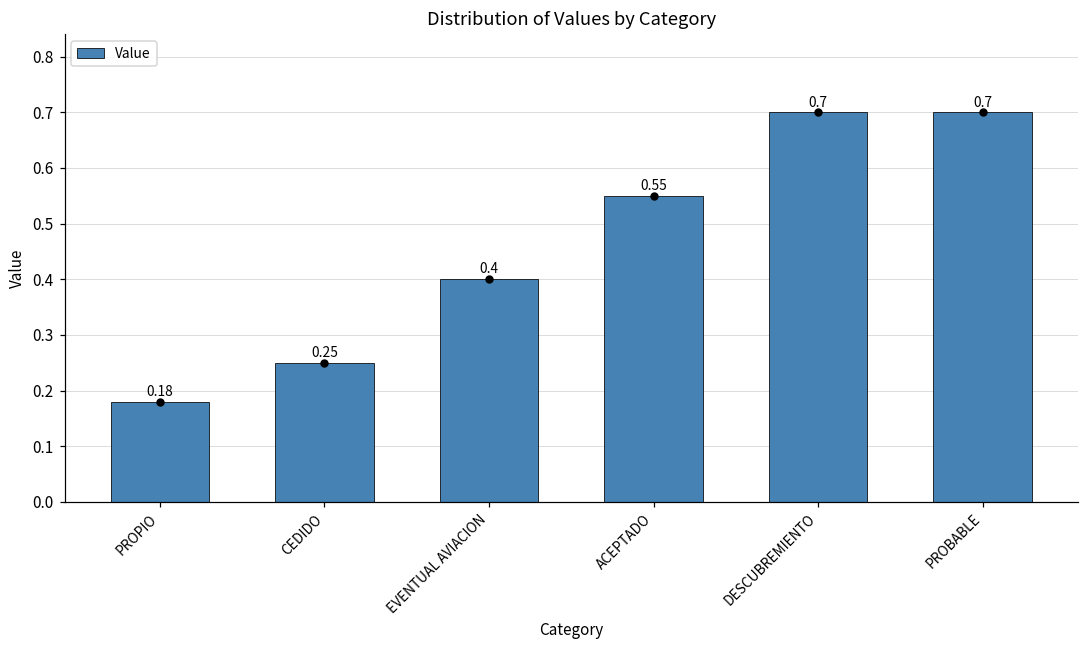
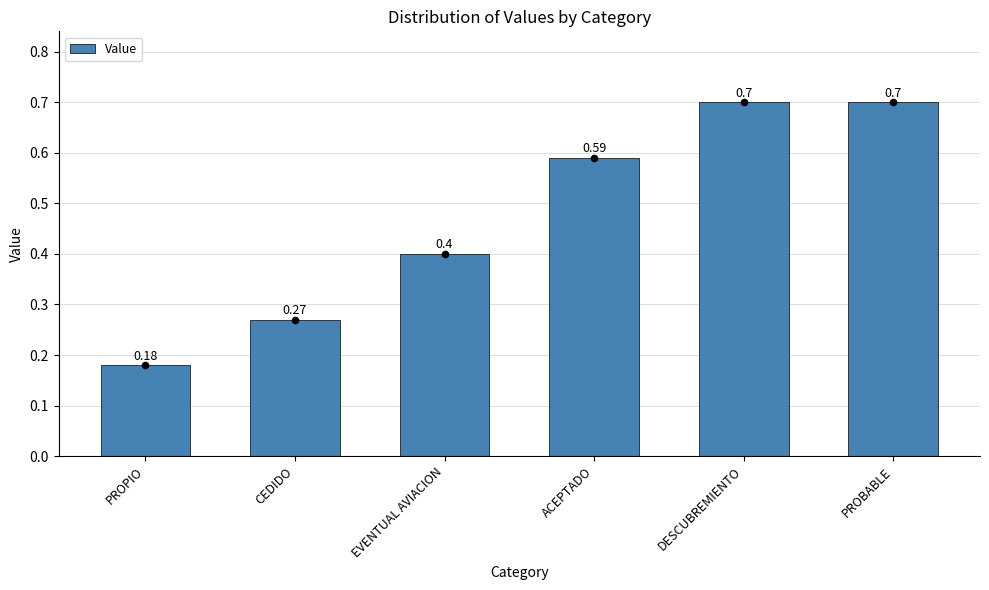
  {
    "PROPIO": 0.18,
-   "CEDIDO": 0.25,
+   "CEDIDO": 0.27,
    "EVENTUAL AVIACION": 0.4,
-   "ACEPTADO": 0.55,
+   "ACEPTADO": 0.59,
    "DESCUBREMIENTO": 0.7,
    "PROBABLE": 0.7
  }
